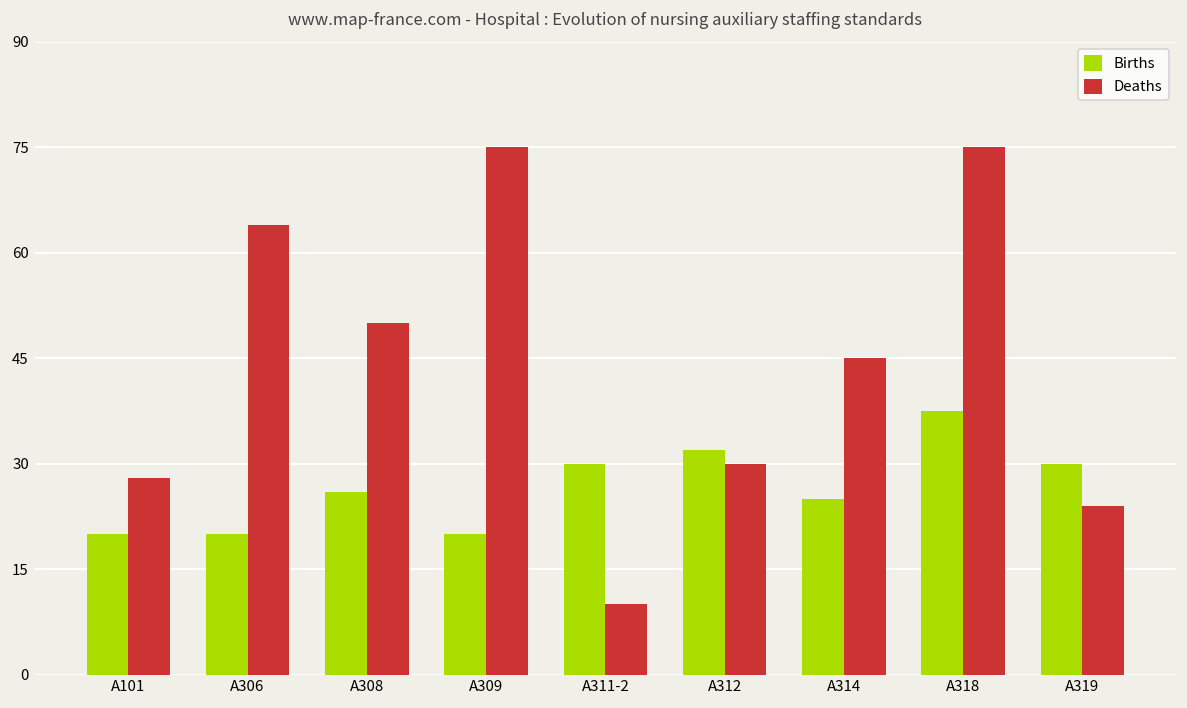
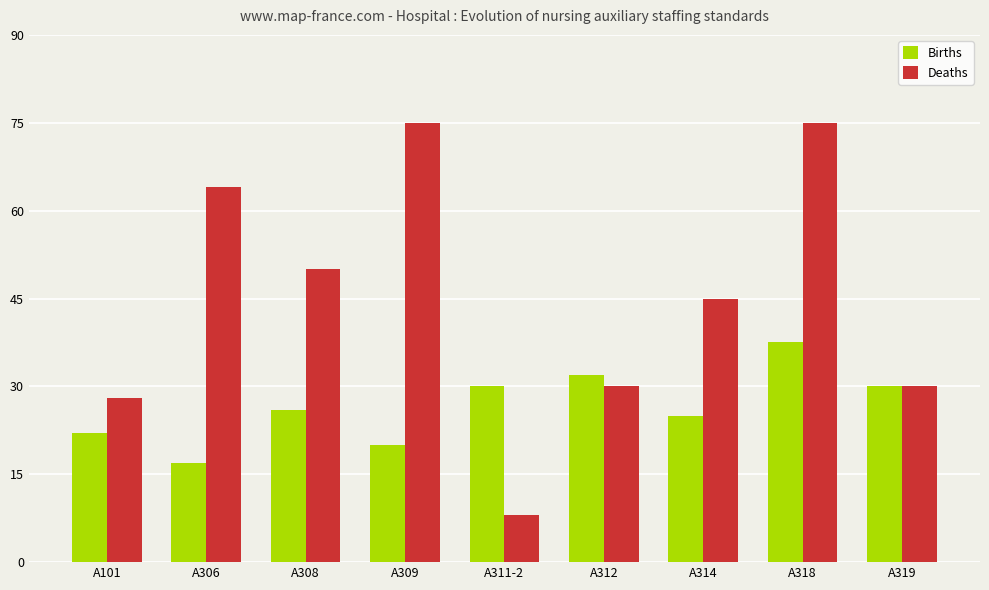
  {
    "Births": {
-     "A101": 20,
-     "A306": 20,
+     "A101": 22,
+     "A306": 17,
      "A308": 26,
      "A309": 20,
      "A311-2": 30,
      "A312": 32,
      "A314": 25,
      "A318": 38,
      "A319": 30
    },
    "Deaths": {
      "A101": 28,
      "A306": 64,
      "A308": 50,
      "A309": 75,
-     "A311-2": 10,
+     "A311-2": 8,
      "A312": 30,
      "A314": 45,
      "A318": 75,
-     "A319": 24
+     "A319": 30
    }
  }
